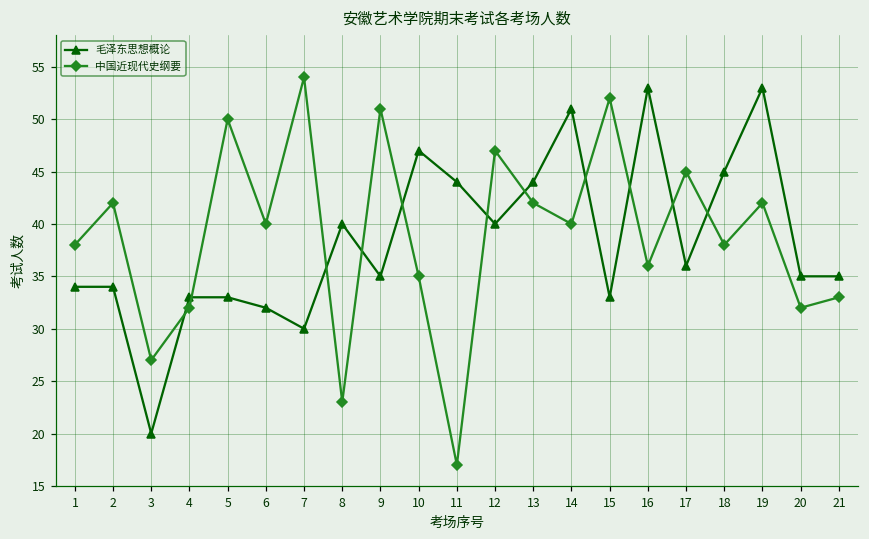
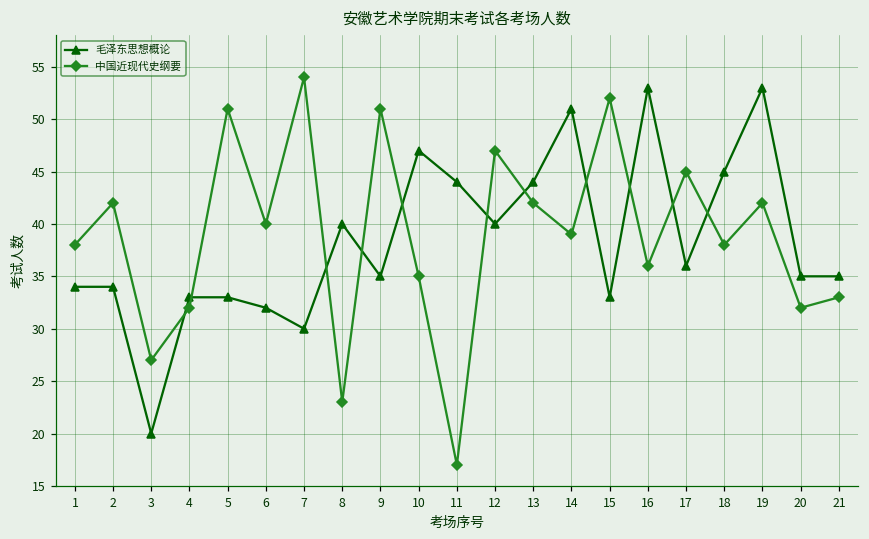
  {
    "毛泽东思想概论": {
      "1": 34,
      "2": 34,
      "3": 20,
      "4": 33,
      "5": 33,
      "6": 32,
      "7": 30,
      "8": 40,
      "9": 35,
      "10": 47,
      "11": 44,
      "12": 40,
      "13": 44,
      "14": 51,
      "15": 33,
      "16": 53,
      "17": 36,
      "18": 45,
      "19": 53,
      "20": 35,
      "21": 35
    },
    "中国近现代史纲要": {
      "1": 38,
      "2": 42,
      "3": 27,
      "4": 32,
-     "5": 50,
+     "5": 51,
      "6": 40,
      "7": 54,
      "8": 23,
      "9": 51,
      "10": 35,
      "11": 17,
      "12": 47,
      "13": 42,
-     "14": 40,
+     "14": 39,
      "15": 52,
      "16": 36,
      "17": 45,
      "18": 38,
      "19": 42,
      "20": 32,
      "21": 33
    }
  }
